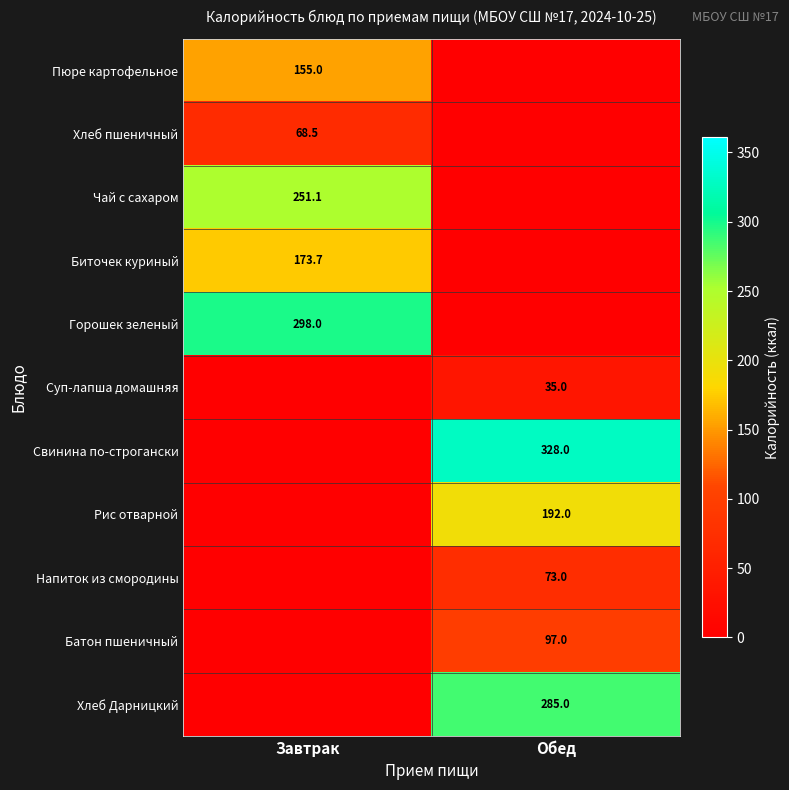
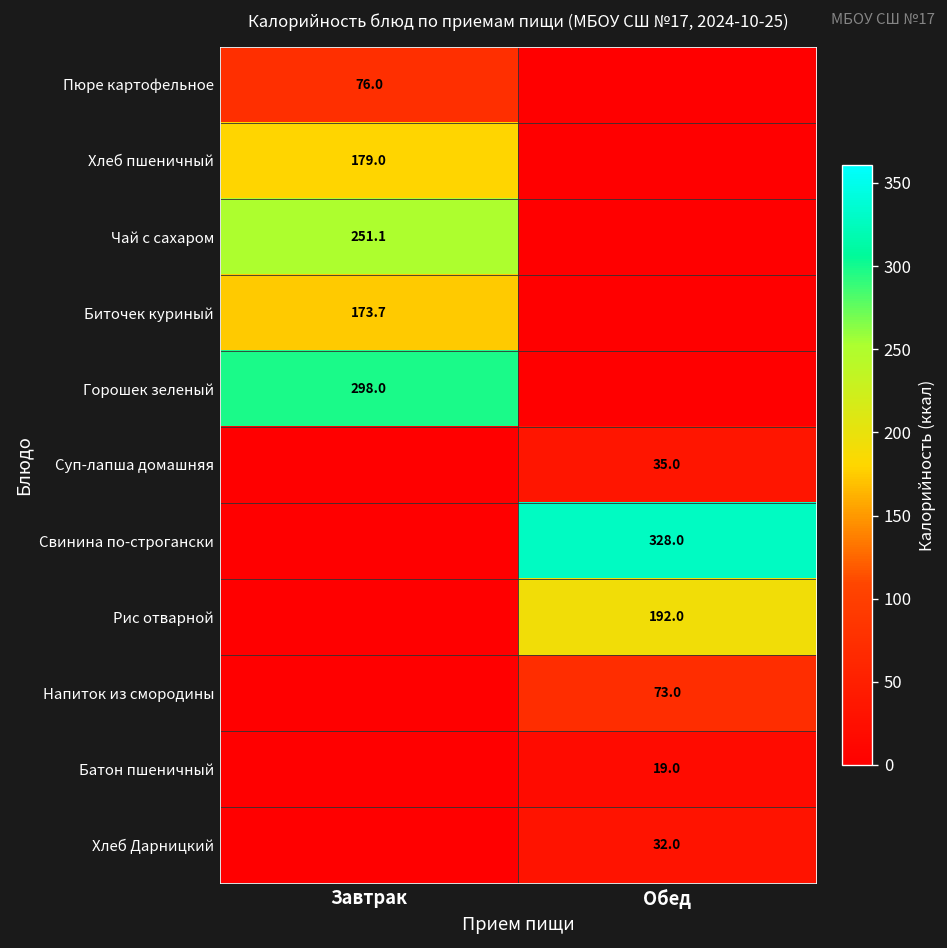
  {
    "Пюре картофельное": {
-     "Завтрак": 155.0
+     "Завтрак": 76.0
    },
    "Хлеб пшеничный": {
-     "Завтрак": 68.5
+     "Завтрак": 179.0
    },
    "Чай с сахаром": {
      "Завтрак": 251.1
    },
    "Биточек куриный": {
      "Завтрак": 173.7
    },
    "Горошек зеленый": {
      "Завтрак": 298.0
    },
    "Суп-лапша домашняя": {
      "Обед": 35.0
    },
    "Свинина по-строгански": {
      "Обед": 328.0
    },
    "Рис отварной": {
      "Обед": 192.0
    },
    "Напиток из смородины": {
      "Обед": 73.0
    },
    "Батон пшеничный": {
-     "Обед": 97.0
+     "Обед": 19.0
    },
    "Хлеб Дарницкий": {
-     "Обед": 285.0
+     "Обед": 32.0
    }
  }
